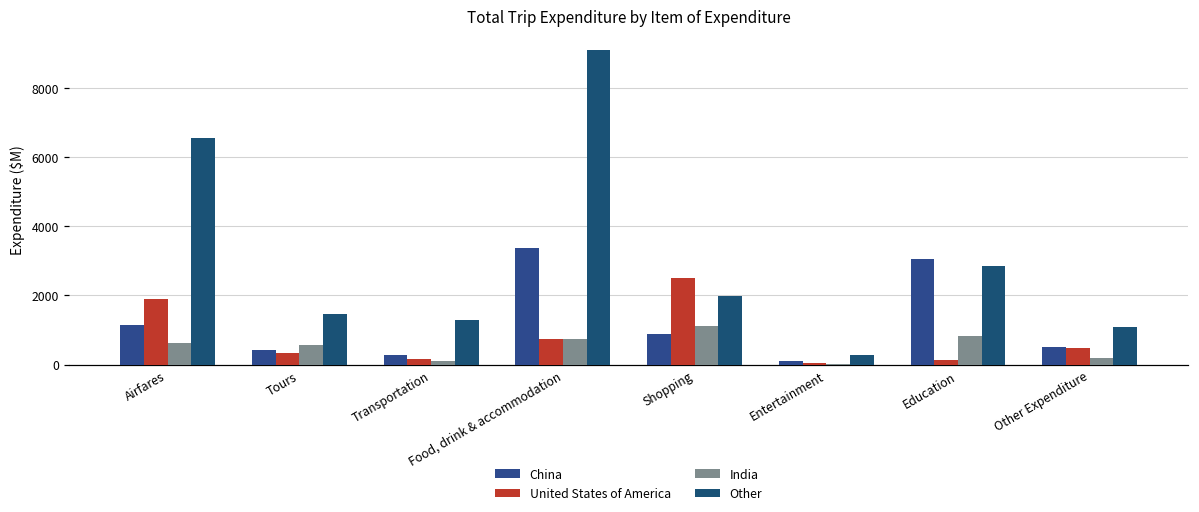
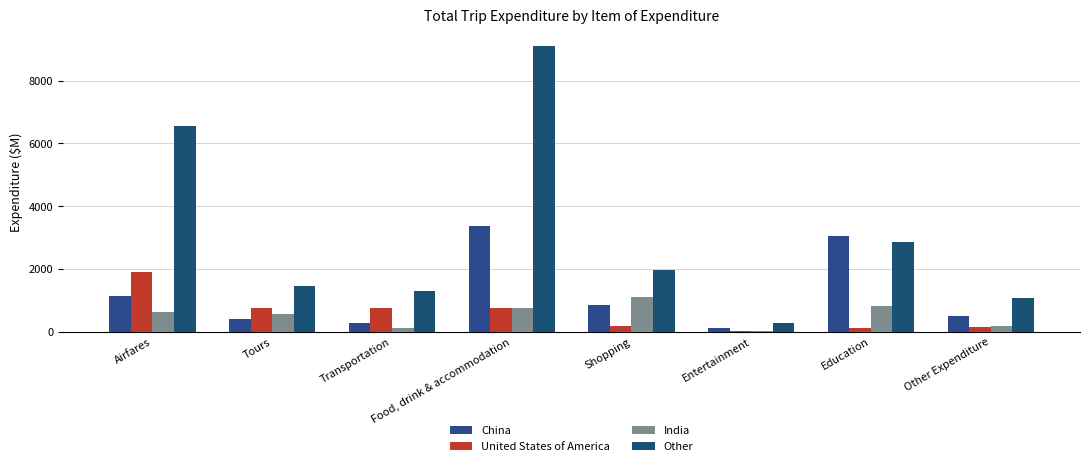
  {
    "United States of America": {
      "Airfares": 1900,
-     "Tours": 300,
-     "Transportation": 200,
+     "Tours": 800,
+     "Transportation": 700,
      "Food, drink & accommodation": 800,
-     "Shopping": 2500,
+     "Shopping": 200,
      "Education": 100,
-     "Other Expenditure": 500
+     "Other Expenditure": 200
    },
    "India": {
      "Airfares": 600,
      "Tours": 600,
      "Transportation": 100,
      "Food, drink & accommodation": 700,
      "Shopping": 1100,
      "Education": 800,
      "Other Expenditure": 200
    }
  }
